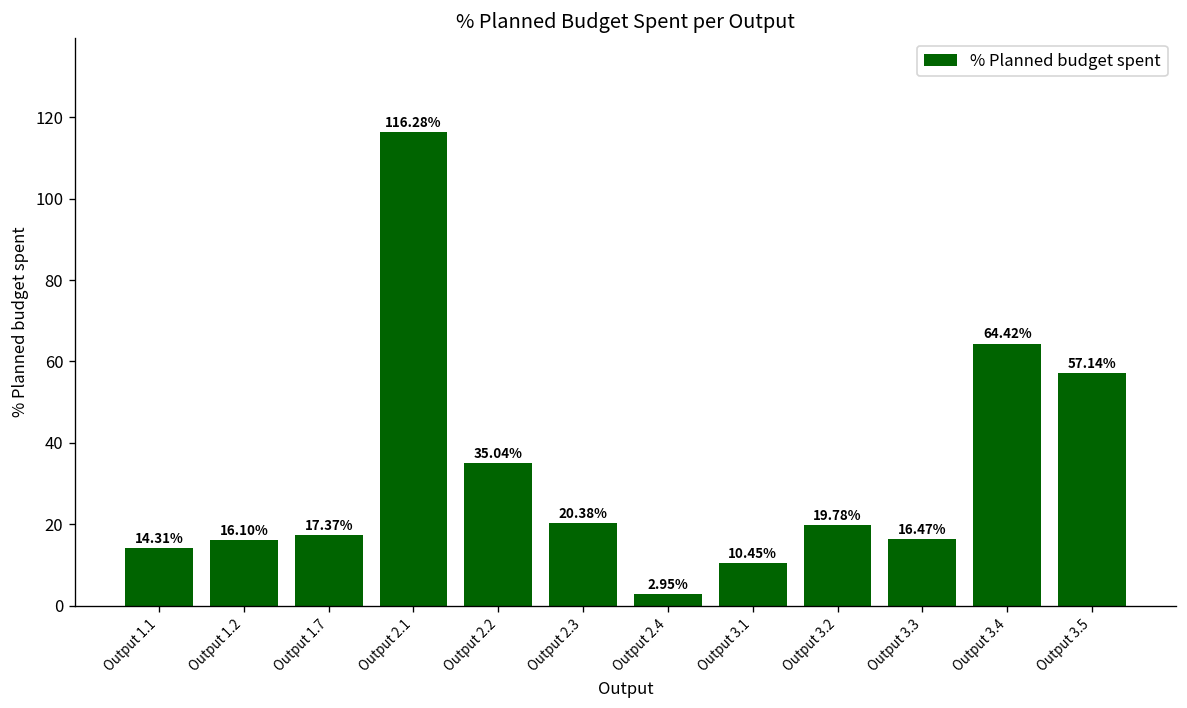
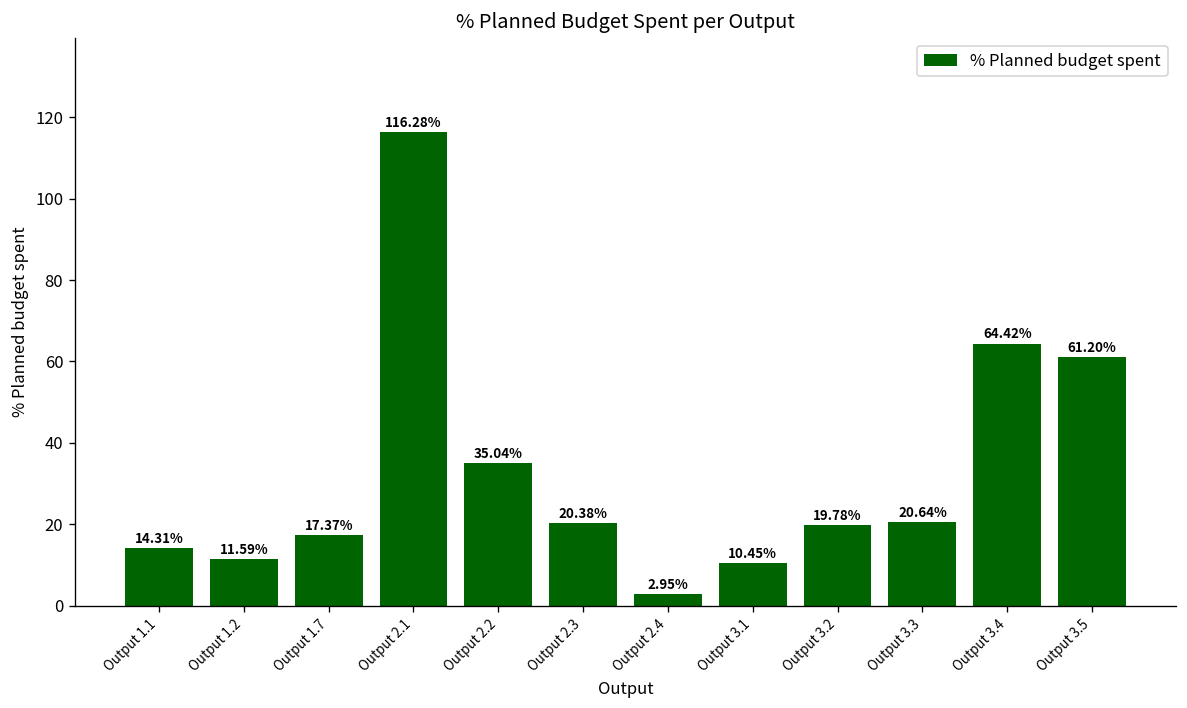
  {
    "Output 1.1": "14.31%",
-   "Output 1.2": "16.10%",
+   "Output 1.2": "11.59%",
    "Output 1.7": "17.37%",
    "Output 2.1": "116.28%",
    "Output 2.2": "35.04%",
    "Output 2.3": "20.38%",
    "Output 2.4": "2.95%",
    "Output 3.1": "10.45%",
    "Output 3.2": "19.78%",
-   "Output 3.3": "16.47%",
+   "Output 3.3": "20.64%",
    "Output 3.4": "64.42%",
-   "Output 3.5": "57.14%"
+   "Output 3.5": "61.20%"
  }
